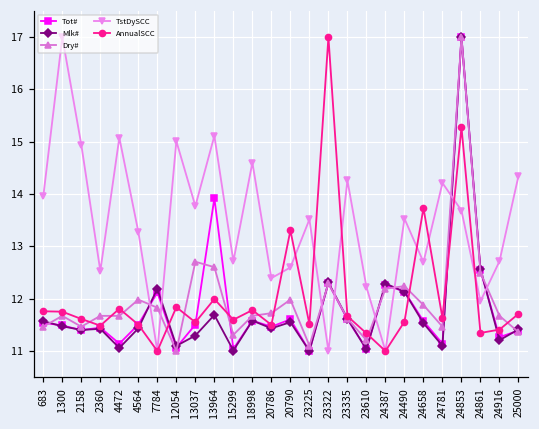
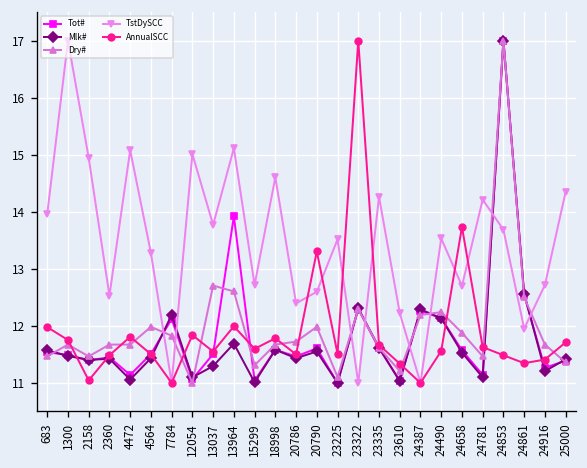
  {
    "Tot#": {
      "4472": 11.1,
      "7784": 12.1,
      "13964": 13.9,
      "20790": 11.6,
      "24916": 11.3
    },
    "Mlk#": {
      "4472": 11.1,
      "4564": 11.4,
      "7784": 12.2,
      "13037": 11.3,
      "13964": 11.7,
      "20790": 11.6,
      "24916": 11.2
    },
    "AnnualSCC": {
-     "683": 11.8,
+     "683": 12.0,
      "1300": 11.8,
-     "2158": 11.6,
+     "2158": 11.0,
      "4472": 11.8,
      "12054": 11.8,
      "13964": 12.0,
      "15299": 11.6,
      "18998": 11.8,
      "20790": 13.3,
      "23225": 11.5,
      "23322": 17.0,
      "23610": 11.3,
      "24490": 11.6,
      "24658": 13.7,
      "24781": 11.6,
-     "24853": 15.3,
+     "24853": 11.5,
      "24861": 11.3,
      "24916": 11.4,
      "25000": 11.7
    }
  }
